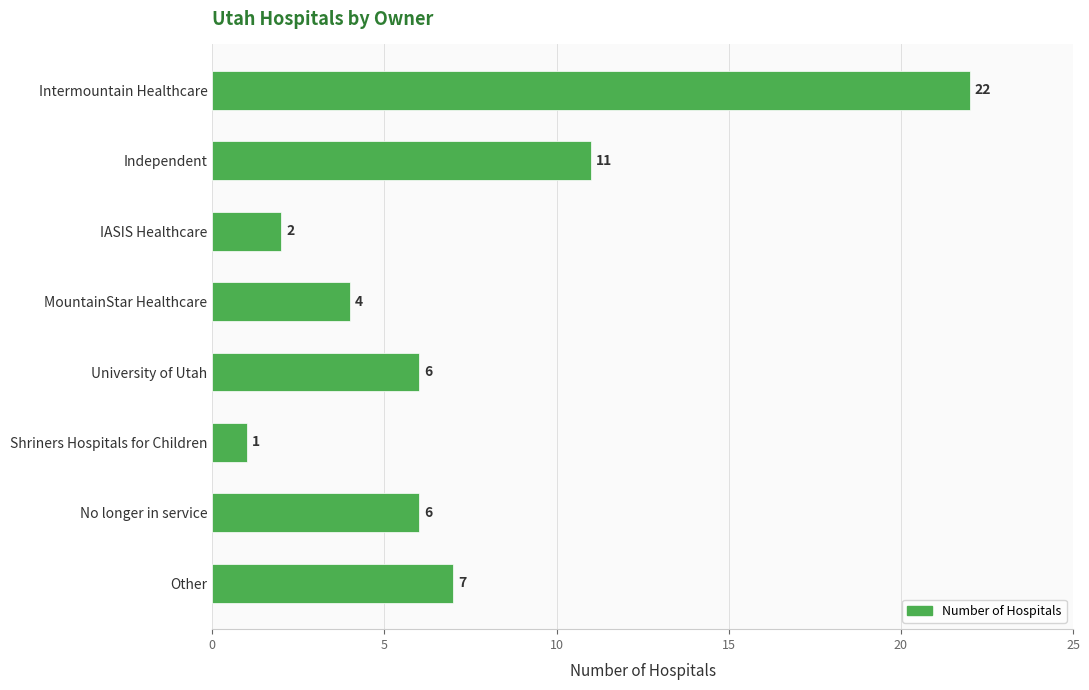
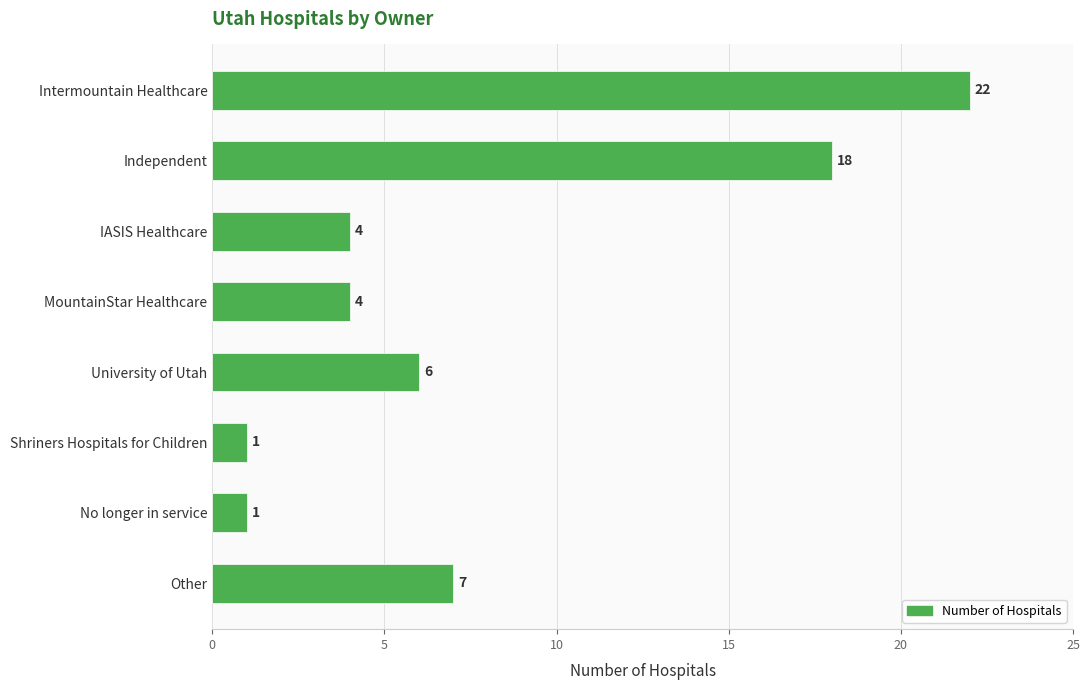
  {
    "Intermountain Healthcare": 22,
-   "Independent": 11,
-   "IASIS Healthcare": 2,
+   "Independent": 18,
+   "IASIS Healthcare": 4,
    "MountainStar Healthcare": 4,
    "University of Utah": 6,
    "Shriners Hospitals for Children": 1,
-   "No longer in service": 6,
+   "No longer in service": 1,
    "Other": 7
  }
